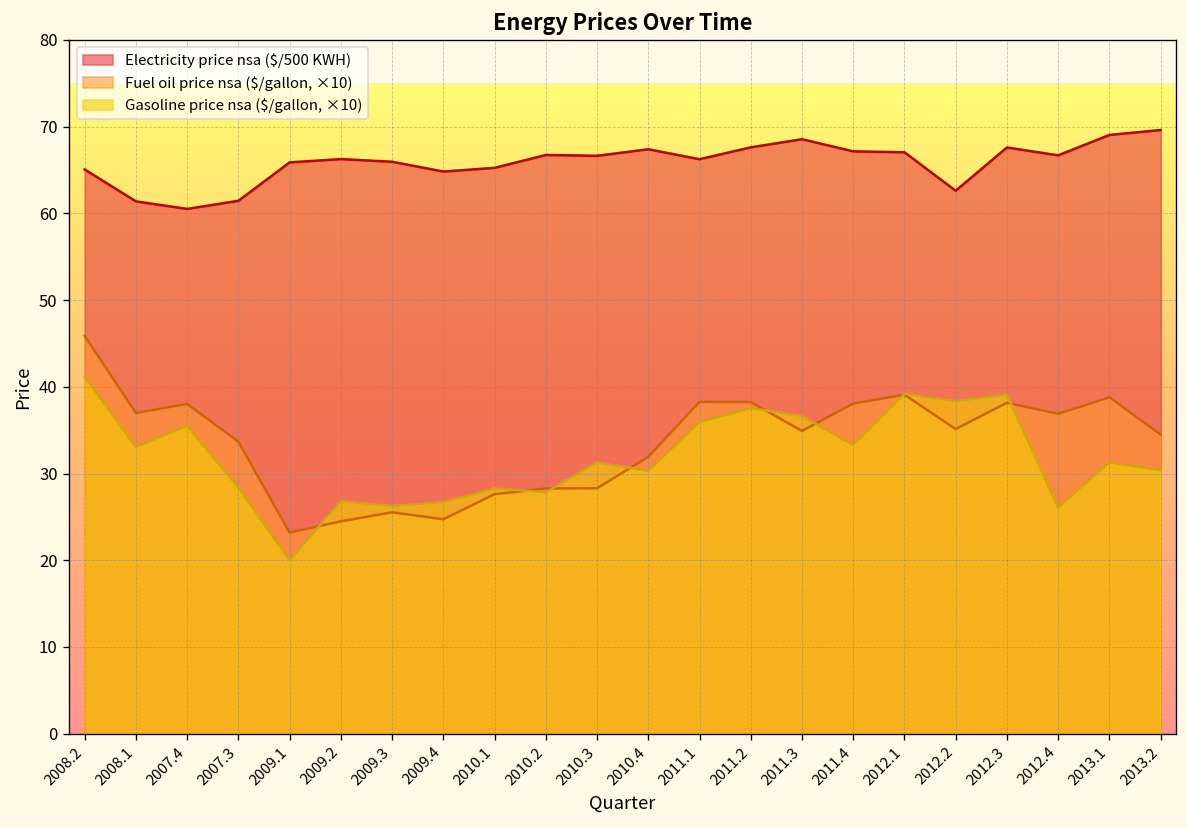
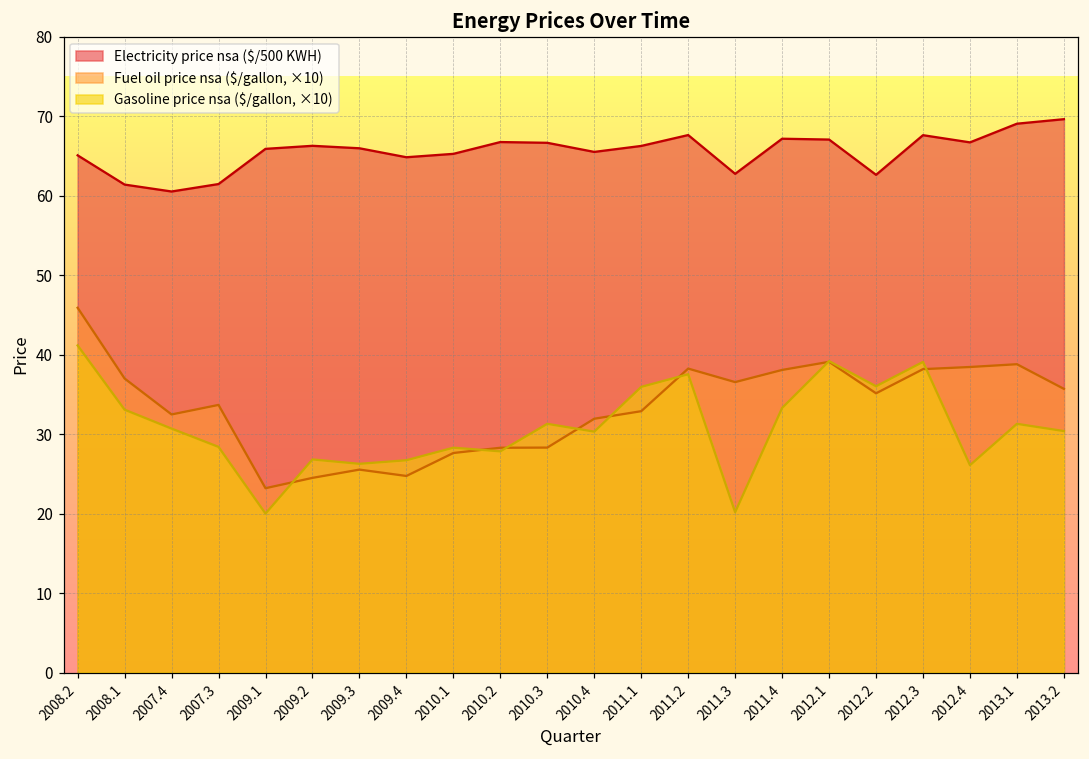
  {
    "Electricity price nsa ($/500 KWH)": {
      "2008.2": 65,
      "2008.1": 61,
      "2007.4": 61,
      "2007.3": 61,
      "2009.1": 66,
      "2009.2": 66,
      "2009.3": 66,
      "2009.4": 65,
      "2010.1": 65,
      "2010.2": 67,
      "2010.3": 67,
-     "2010.4": 67,
+     "2010.4": 66,
      "2011.1": 66,
      "2011.2": 68,
-     "2011.3": 69,
+     "2011.3": 63,
      "2011.4": 67,
      "2012.1": 67,
      "2012.2": 63,
      "2012.3": 68,
      "2012.4": 67,
      "2013.1": 69,
      "2013.2": 70
    },
    "Fuel oil price nsa ($/gallon, ×10)": {
      "2008.2": 46,
      "2008.1": 37,
-     "2007.4": 38,
+     "2007.4": 32,
      "2007.3": 34,
      "2009.1": 23,
      "2009.2": 24,
      "2009.3": 26,
      "2009.4": 25,
      "2010.1": 28,
      "2010.2": 28,
      "2010.3": 28,
      "2010.4": 32,
-     "2011.1": 38,
+     "2011.1": 33,
      "2011.2": 38,
-     "2011.3": 35,
+     "2011.3": 37,
      "2011.4": 38,
      "2012.2": 35,
      "2012.3": 38,
-     "2012.4": 37,
+     "2012.4": 38,
      "2013.1": 39,
-     "2013.2": 35
+     "2013.2": 36
    },
    "Gasoline price nsa ($/gallon, ×10)": {
      "2008.2": 41,
      "2008.1": 33,
-     "2007.4": 36,
+     "2007.4": 31,
      "2007.3": 28,
      "2009.1": 20,
      "2009.2": 27,
      "2009.3": 26,
      "2009.4": 27,
      "2010.1": 28,
      "2010.2": 28,
      "2010.3": 31,
      "2010.4": 30,
      "2011.1": 36,
      "2011.2": 38,
-     "2011.3": 37,
+     "2011.3": 20,
      "2011.4": 33,
-     "2012.2": 38,
+     "2012.2": 36,
      "2012.3": 39,
      "2012.4": 26,
      "2013.1": 31,
      "2013.2": 30
    }
  }
